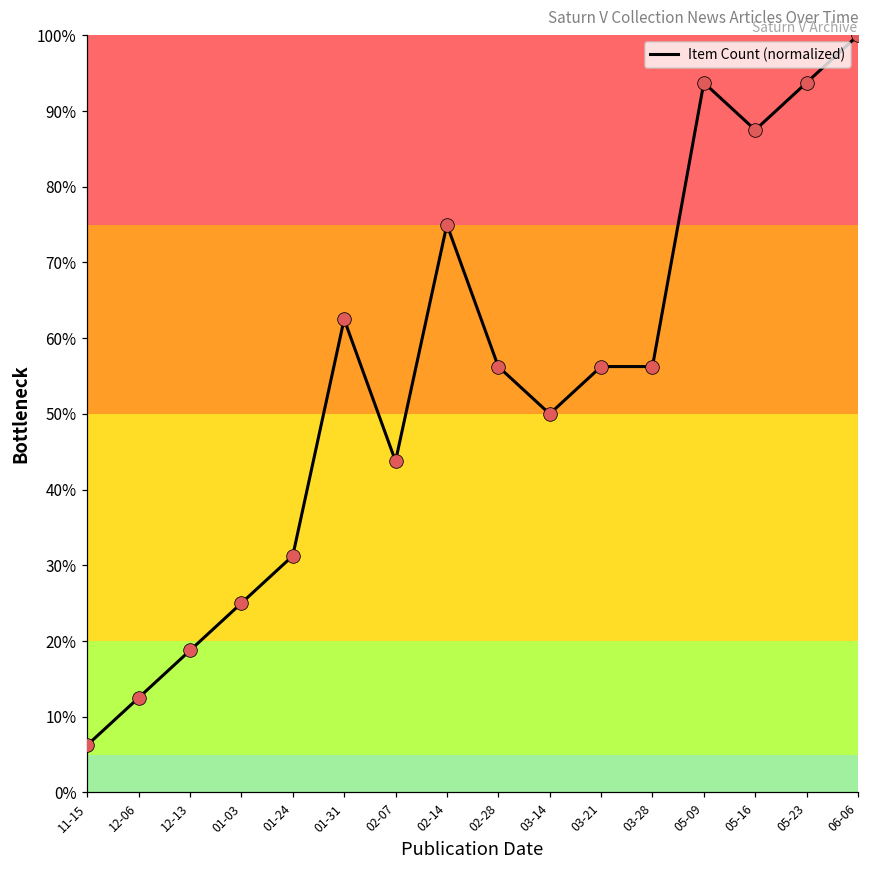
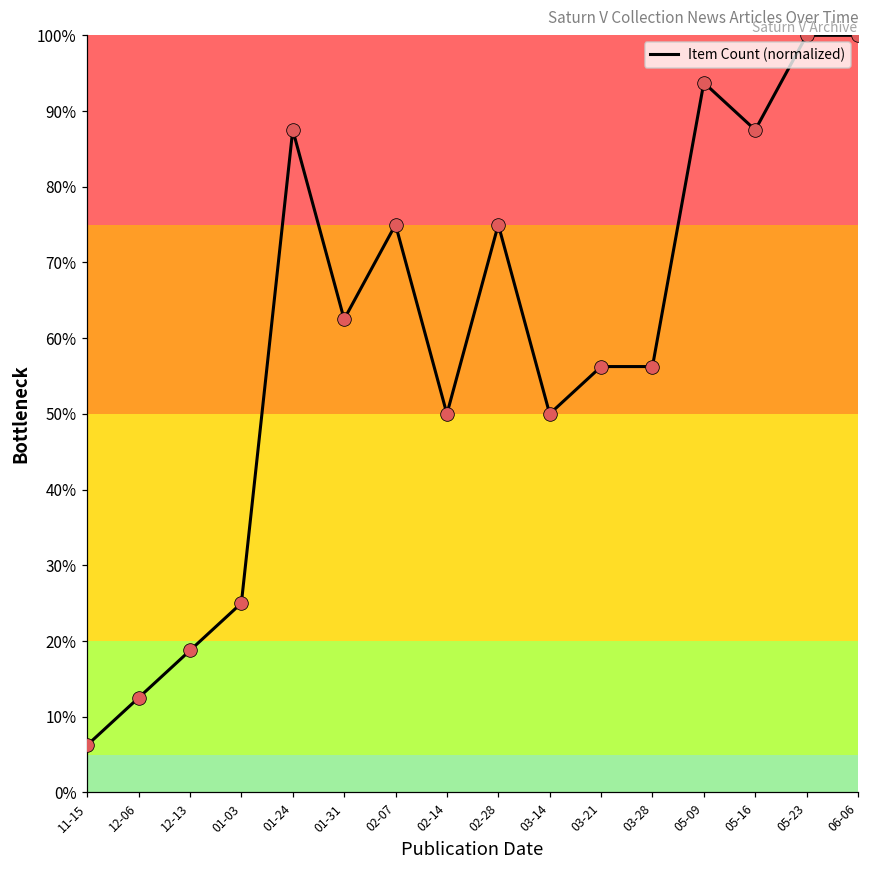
  {
    "11-15": "6%",
    "12-06": "13%",
    "12-13": "19%",
    "01-03": "25%",
-   "01-24": "31%",
+   "01-24": "88%",
    "01-31": "63%",
-   "02-07": "44%",
-   "02-14": "75%",
-   "02-28": "56%",
+   "02-07": "75%",
+   "02-14": "50%",
+   "02-28": "75%",
    "03-14": "50%",
    "03-21": "56%",
    "03-28": "56%",
    "05-09": "94%",
    "05-16": "88%",
-   "05-23": "94%",
+   "05-23": "100%",
    "06-06": "100%"
  }
